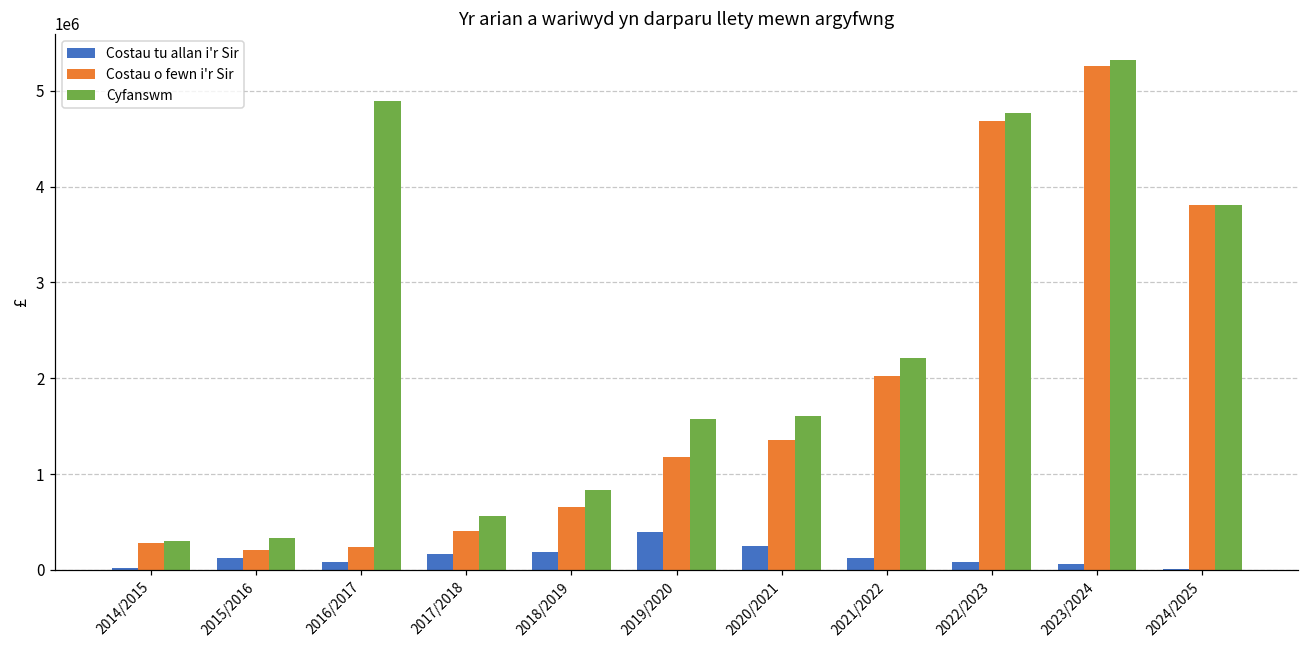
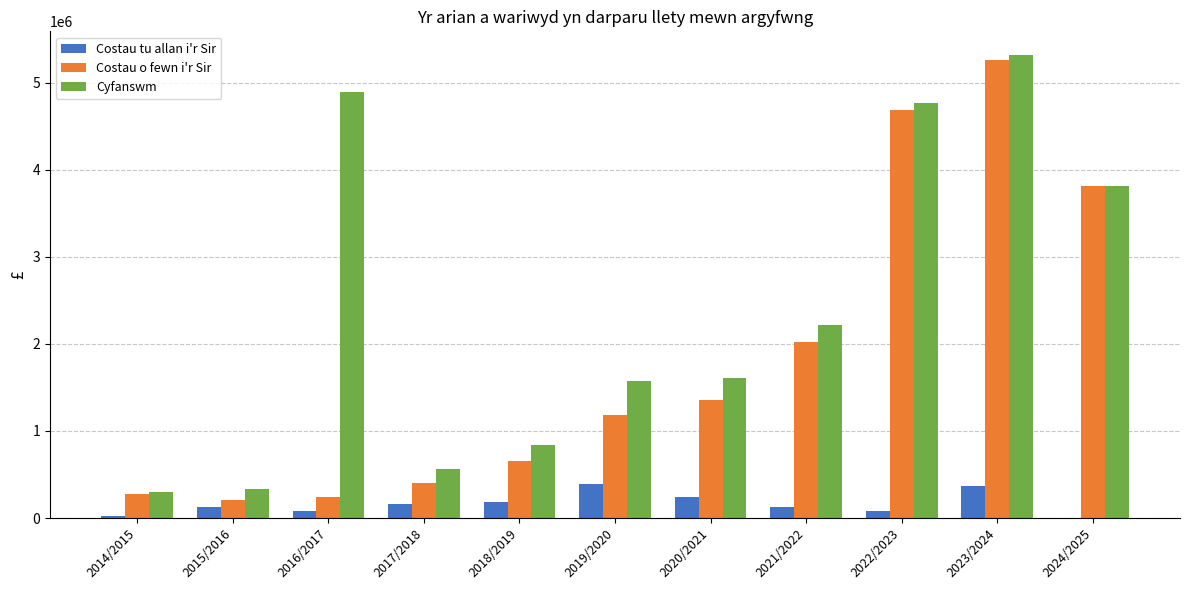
  {
    "Costau tu allan i'r Sir": {
      "2015/2016": 100000,
      "2016/2017": 100000,
      "2017/2018": 200000,
      "2018/2019": 200000,
      "2019/2020": 400000,
      "2020/2021": 200000,
      "2021/2022": 100000,
      "2022/2023": 100000,
-     "2023/2024": 100000
+     "2023/2024": 400000
    },
    "Costau o fewn i'r Sir": {
      "2014/2015": 300000,
      "2015/2016": 200000,
      "2016/2017": 200000,
      "2017/2018": 400000,
      "2018/2019": 700000,
      "2019/2020": 1200000,
      "2020/2021": 1400000,
      "2021/2022": 2000000,
      "2022/2023": 4700000,
      "2023/2024": 5300000,
      "2024/2025": 3800000
    },
    "Cyfanswm": {
      "2014/2015": 300000,
      "2015/2016": 300000,
      "2016/2017": 4900000,
      "2017/2018": 600000,
      "2018/2019": 800000,
      "2019/2020": 1600000,
      "2020/2021": 1600000,
      "2021/2022": 2200000,
      "2022/2023": 4800000,
      "2023/2024": 5300000,
      "2024/2025": 3800000
    }
  }
